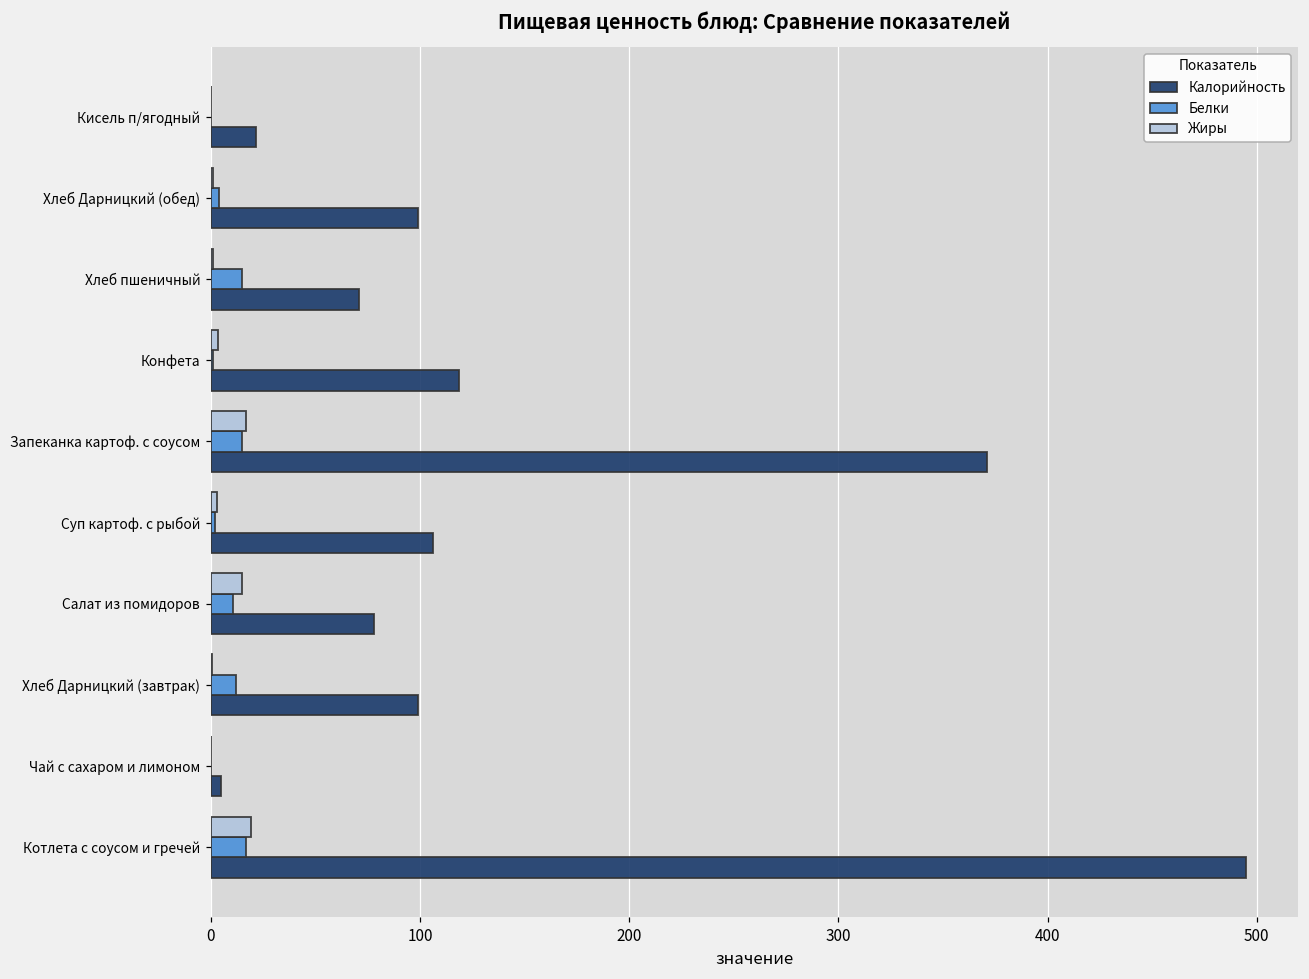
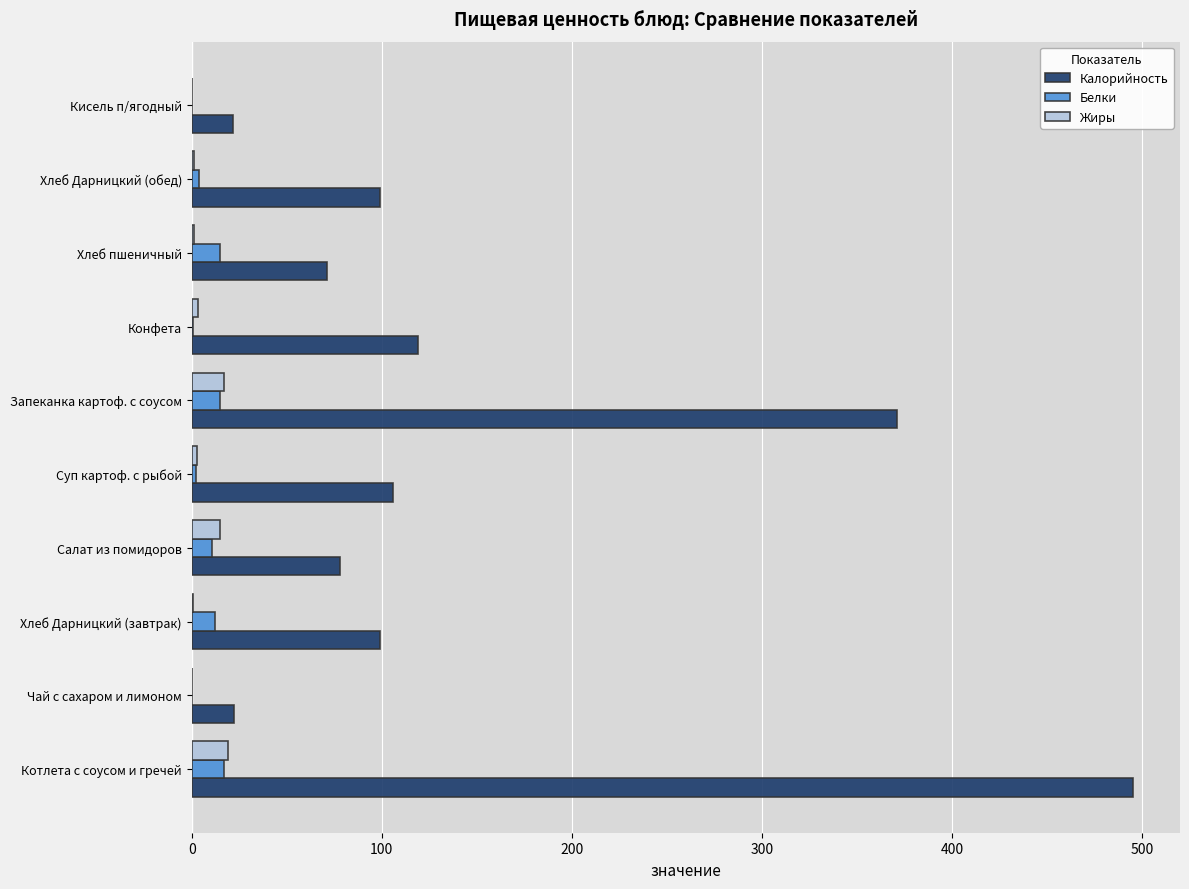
  {
    "Калорийность": {
      "Кисель п/ягодный": 22,
      "Хлеб Дарницкий (обед)": 99,
      "Хлеб пшеничный": 71,
      "Конфета": 119,
      "Запеканка картоф. с соусом": 371,
      "Суп картоф. с рыбой": 106,
      "Салат из помидоров": 78,
      "Хлеб Дарницкий (завтрак)": 99,
-     "Чай с сахаром и лимоном": 5,
+     "Чай с сахаром и лимоном": 22,
      "Котлета с соусом и гречей": 495
    },
    "Белки": {
      "Хлеб Дарницкий (обед)": 4,
      "Хлеб пшеничный": 15,
      "Запеканка картоф. с соусом": 15,
      "Суп картоф. с рыбой": 2,
      "Салат из помидоров": 11,
      "Хлеб Дарницкий (завтрак)": 12,
      "Котлета с соусом и гречей": 17
    },
    "Жиры": {
      "Конфета": 3,
      "Запеканка картоф. с соусом": 17,
      "Суп картоф. с рыбой": 3,
      "Салат из помидоров": 15,
      "Чай с сахаром и лимоном": 0,
      "Котлета с соусом и гречей": 19
    }
  }
